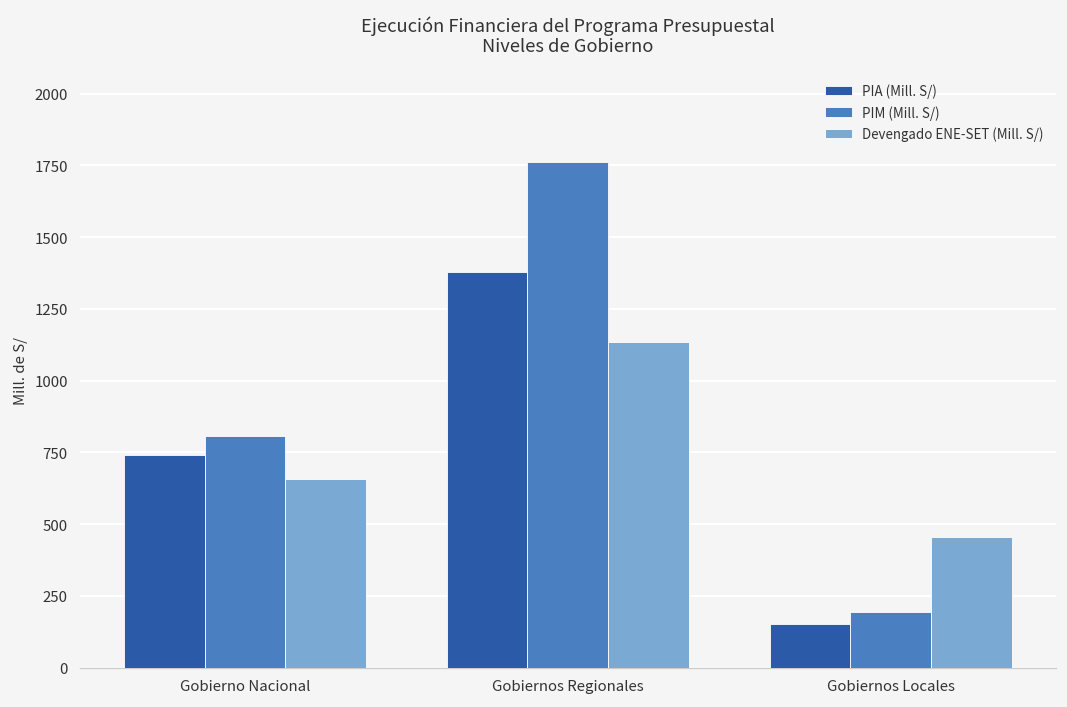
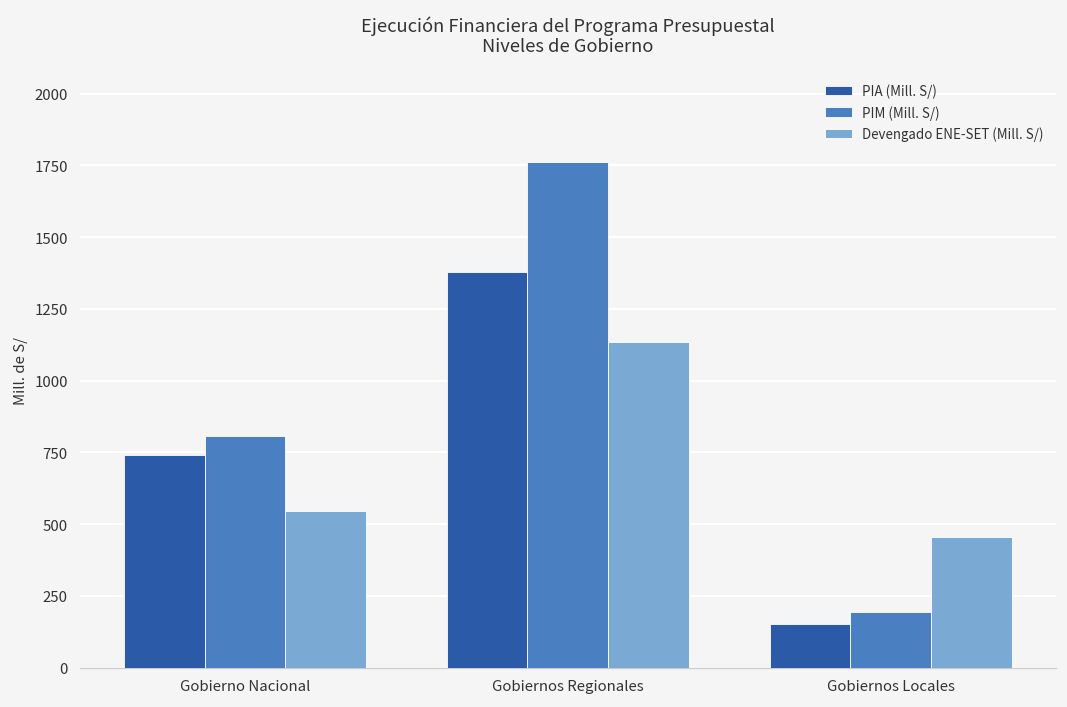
  {
    "Devengado ENE-SET (Mill. S/)": {
-     "Gobierno Nacional": 660,
+     "Gobierno Nacional": 550,
      "Gobiernos Regionales": 1140,
      "Gobiernos Locales": 450
    }
  }
